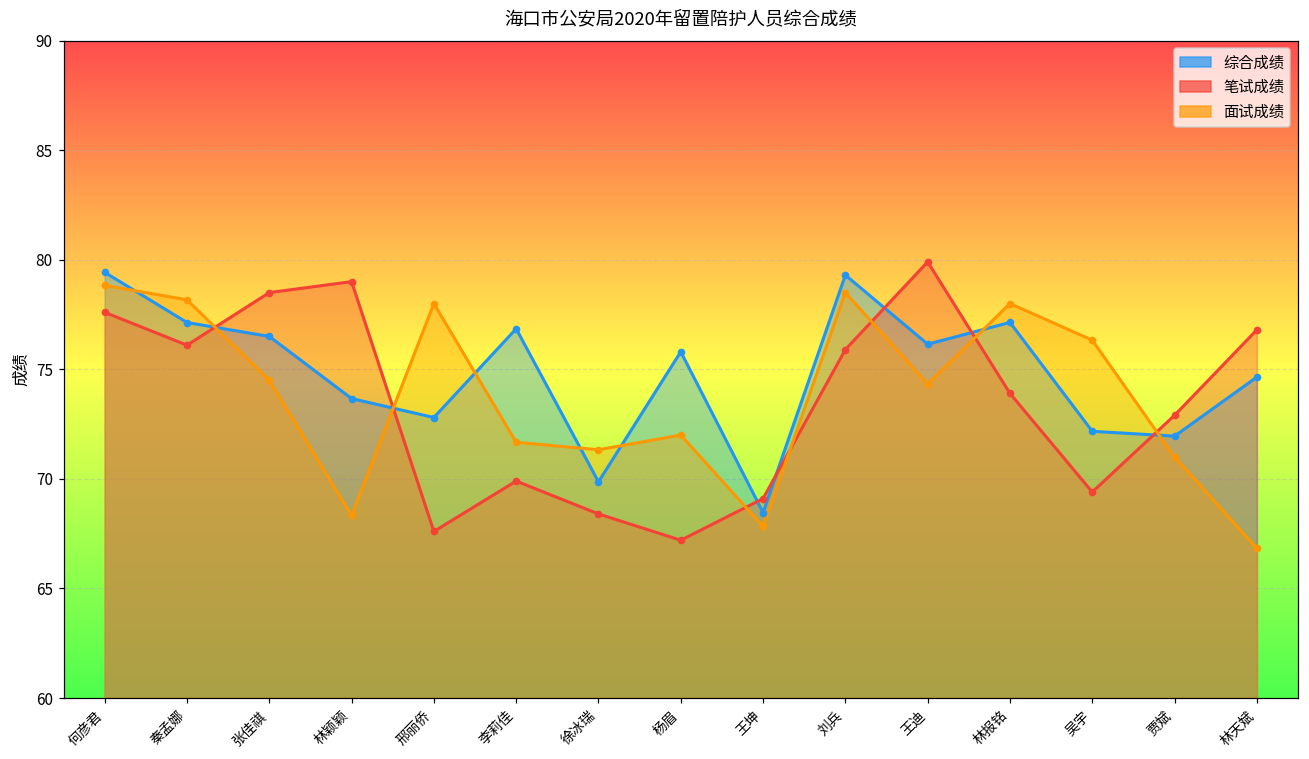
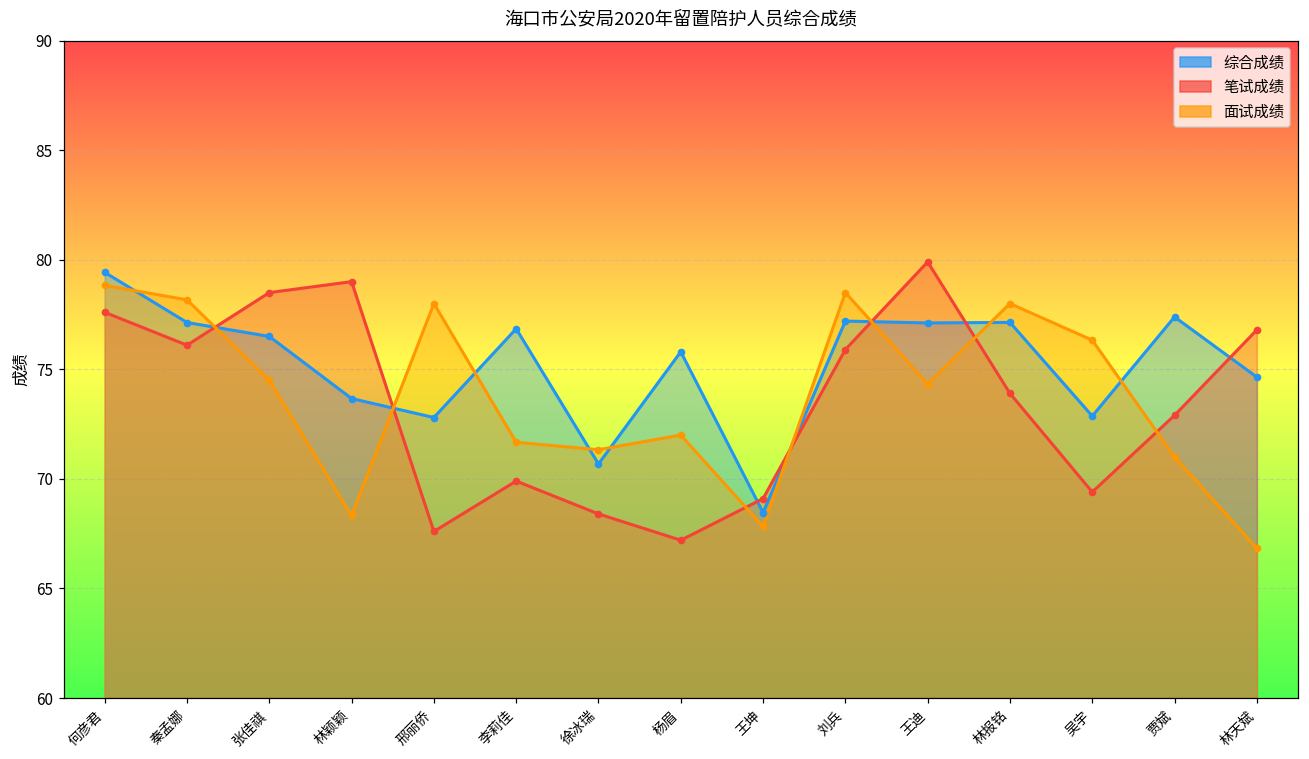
  {
    "综合成绩": {
      "何彦君": 79.4,
      "秦孟娜": 77.1,
      "张佳祺": 76.5,
      "林颖颖": 73.7,
      "邢丽侨": 72.8,
      "李莉佳": 76.9,
-     "徐冰瑞": 69.9,
+     "徐冰瑞": 70.7,
      "杨眉": 75.8,
      "王坤": 68.5,
-     "刘兵": 79.3,
-     "王迪": 76.1,
+     "刘兵": 77.2,
+     "王迪": 77.1,
      "林报铭": 77.1,
-     "吴宇": 72.2,
-     "贾斌": 72.0,
+     "吴宇": 72.9,
+     "贾斌": 77.4,
      "林天斌": 74.6
    }
  }
